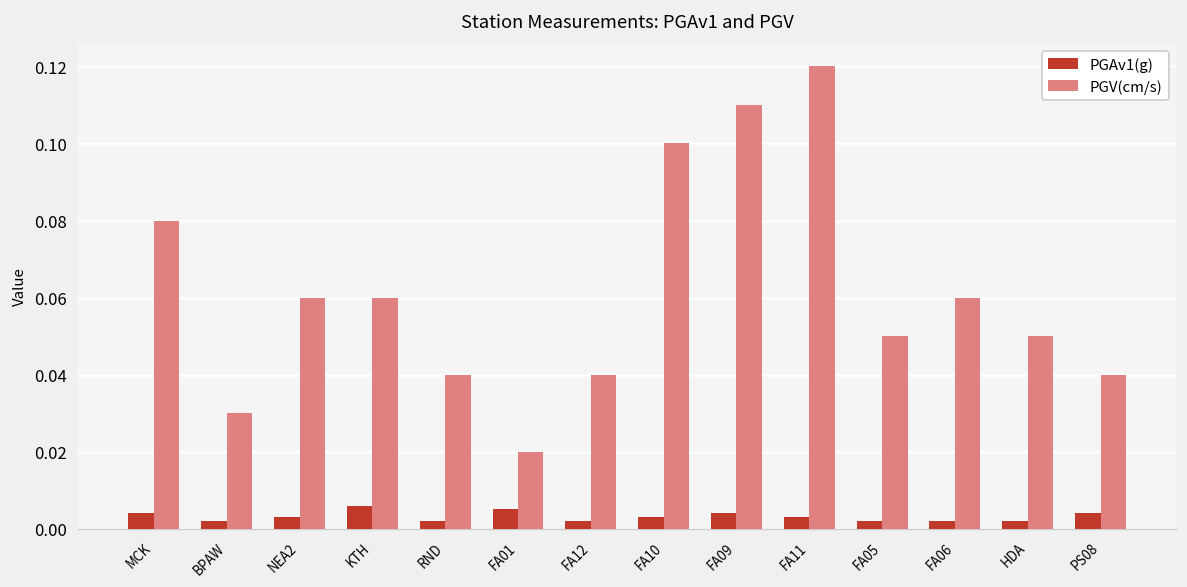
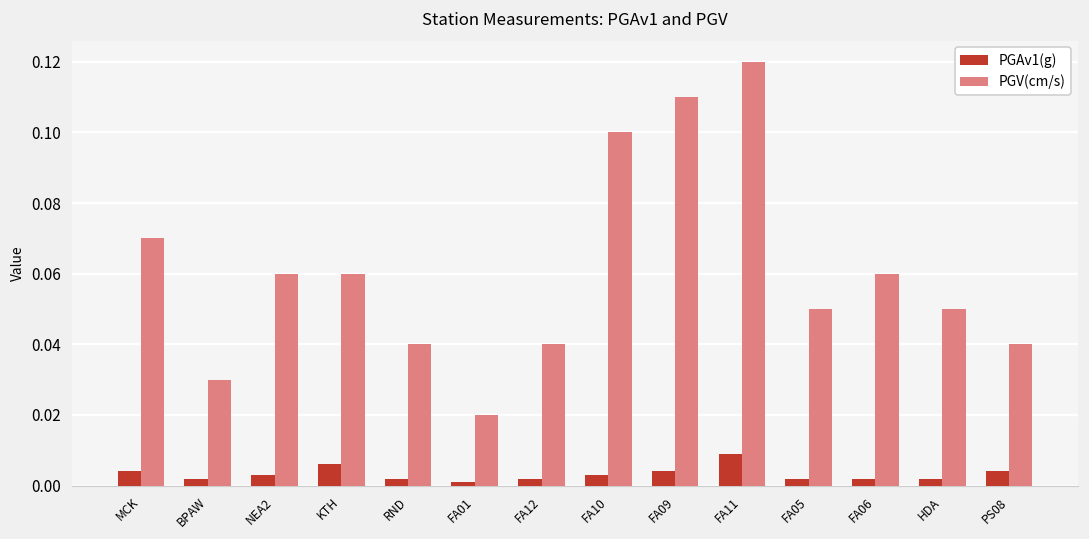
  {
    "PGAv1(g)": {
      "MCK": 0.004,
      "BPAW": 0.002,
      "NEA2": 0.003,
      "KTH": 0.006,
      "RND": 0.002,
-     "FA01": 0.005,
+     "FA01": 0.001,
      "FA12": 0.002,
      "FA10": 0.003,
      "FA09": 0.004,
-     "FA11": 0.003,
+     "FA11": 0.009,
      "FA05": 0.002,
      "FA06": 0.002,
      "HDA": 0.002,
      "PS08": 0.004
    },
    "PGV(cm/s)": {
-     "MCK": 0.08,
+     "MCK": 0.07,
      "BPAW": 0.03,
      "NEA2": 0.06,
      "KTH": 0.06,
      "RND": 0.04,
      "FA01": 0.02,
      "FA12": 0.04,
      "FA10": 0.10,
      "FA09": 0.11,
      "FA11": 0.12,
      "FA05": 0.05,
      "FA06": 0.06,
      "HDA": 0.05,
      "PS08": 0.04
    }
  }
